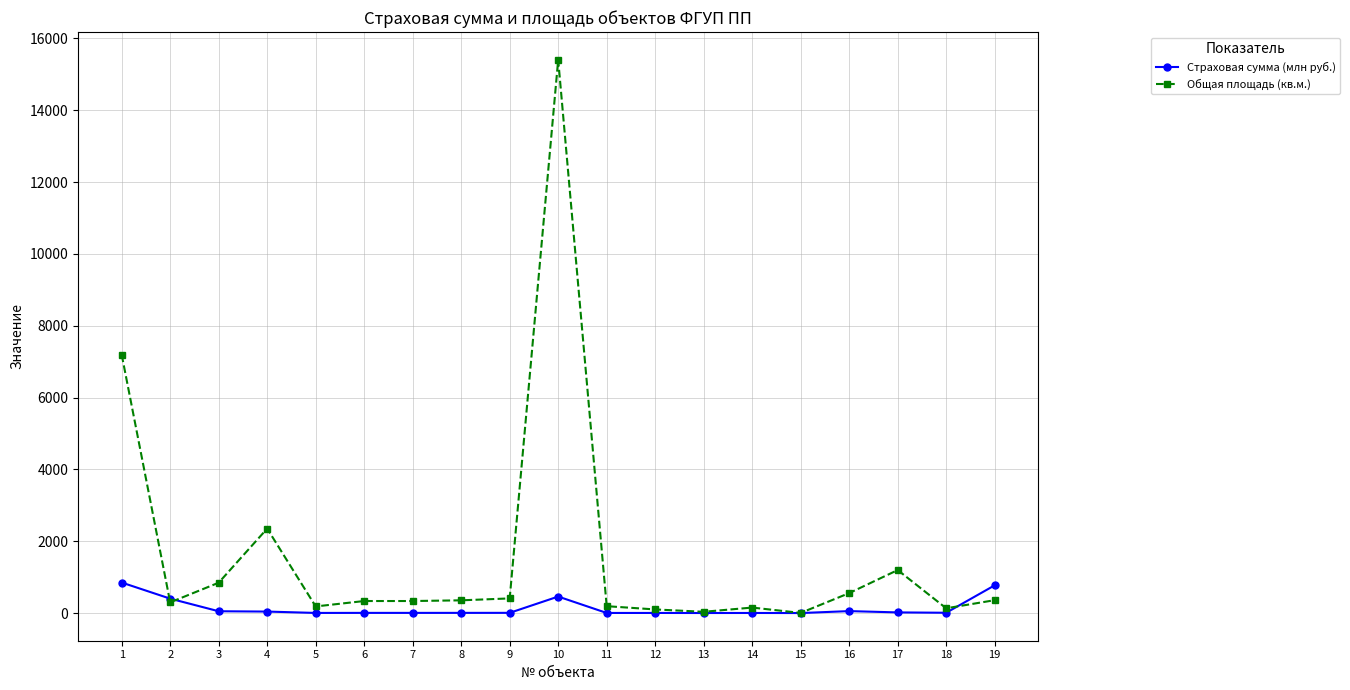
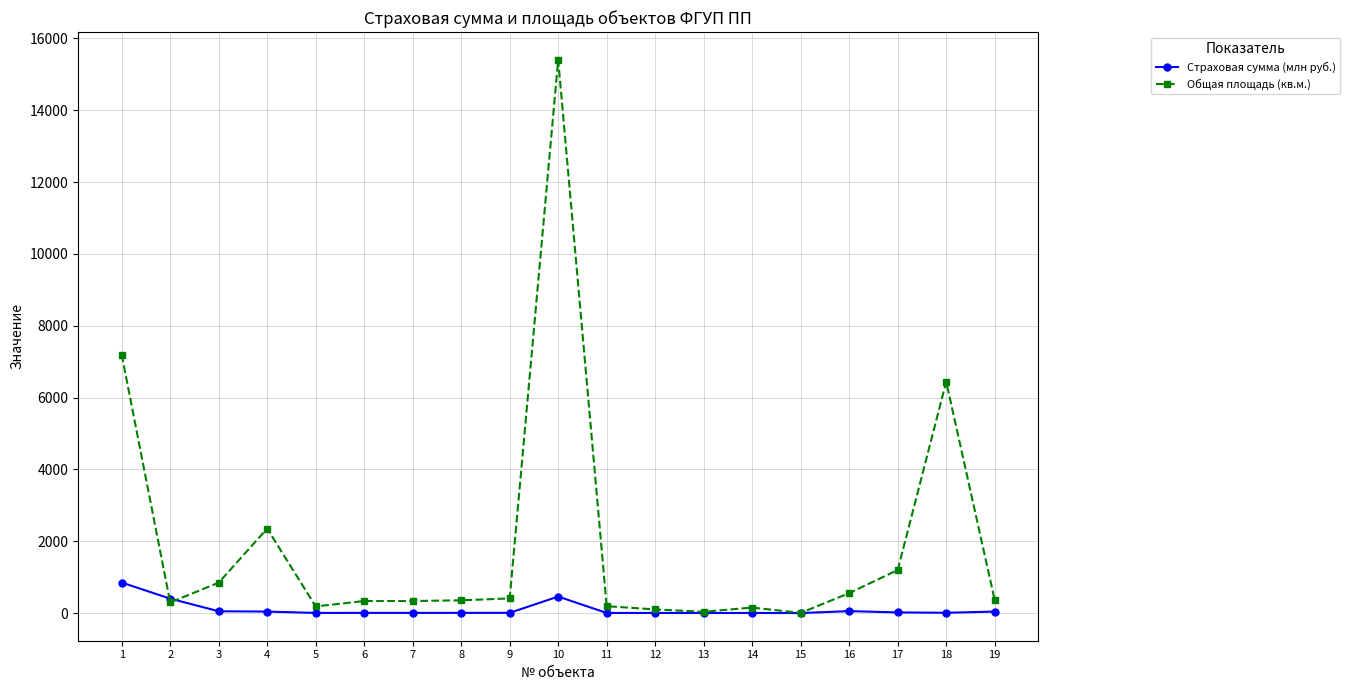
  {
    "Страховая сумма (млн руб.)": {
      "1": 800,
      "2": 400,
      "3": 100,
      "4": 0,
      "5": 0,
      "6": 0,
      "7": 0,
      "8": 0,
      "9": 0,
      "10": 500,
      "11": 0,
      "12": 0,
      "14": 0,
      "16": 100,
      "17": 0,
      "18": 0,
-     "19": 800
+     "19": 0
    },
    "Общая площадь (кв.м.)": {
      "1": 7200,
      "2": 300,
      "3": 800,
      "4": 2400,
      "5": 200,
      "6": 300,
      "7": 300,
      "8": 400,
      "9": 400,
      "10": 15400,
      "11": 200,
      "12": 100,
      "14": 200,
      "16": 600,
      "17": 1200,
-     "18": 100,
+     "18": 6400,
      "19": 400
    }
  }
